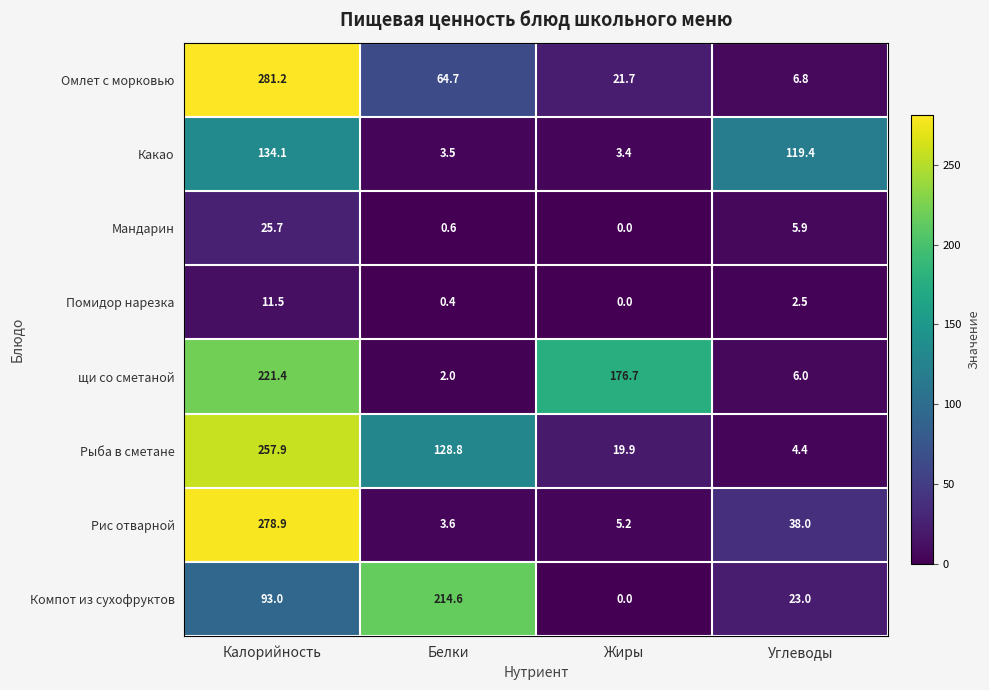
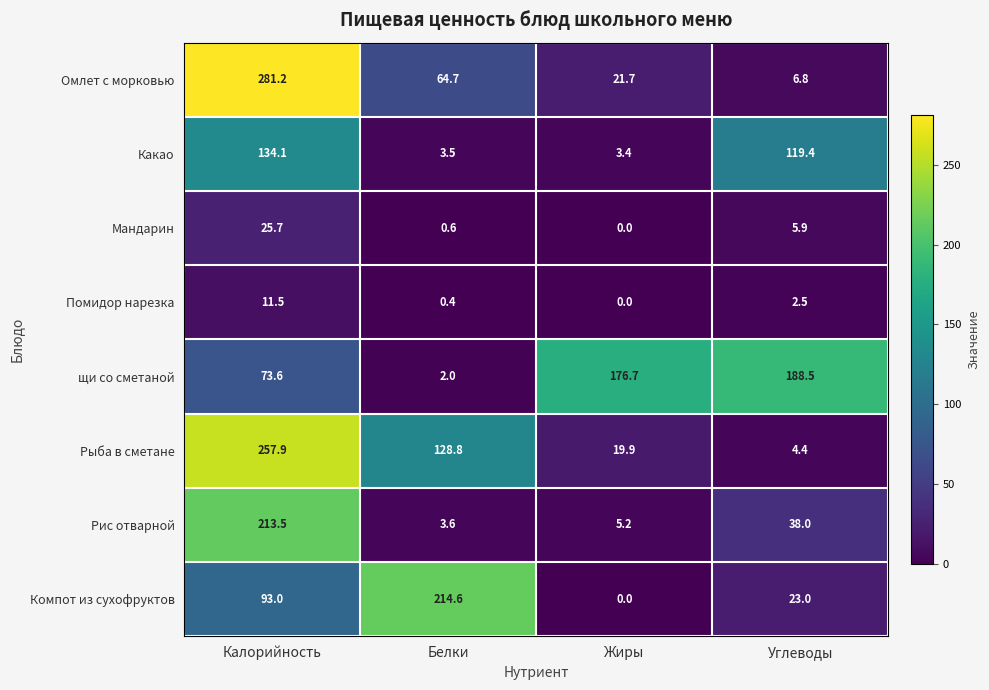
  {
    "Омлет с морковью": {
      "Калорийность": 281.2,
      "Белки": 64.7,
      "Жиры": 21.7,
      "Углеводы": 6.8
    },
    "Какао": {
      "Калорийность": 134.1,
      "Белки": 3.5,
      "Жиры": 3.4,
      "Углеводы": 119.4
    },
    "Мандарин": {
      "Калорийность": 25.7,
      "Белки": 0.6,
      "Жиры": 0.0,
      "Углеводы": 5.9
    },
    "Помидор нарезка": {
      "Калорийность": 11.5,
      "Белки": 0.4,
      "Жиры": 0.0,
      "Углеводы": 2.5
    },
    "щи со сметаной": {
-     "Калорийность": 221.4,
+     "Калорийность": 73.6,
      "Белки": 2.0,
      "Жиры": 176.7,
-     "Углеводы": 6.0
+     "Углеводы": 188.5
    },
    "Рыба в сметане": {
      "Калорийность": 257.9,
      "Белки": 128.8,
      "Жиры": 19.9,
      "Углеводы": 4.4
    },
    "Рис отварной": {
-     "Калорийность": 278.9,
+     "Калорийность": 213.5,
      "Белки": 3.6,
      "Жиры": 5.2,
      "Углеводы": 38.0
    },
    "Компот из сухофруктов": {
      "Калорийность": 93.0,
      "Белки": 214.6,
      "Жиры": 0.0,
      "Углеводы": 23.0
    }
  }
